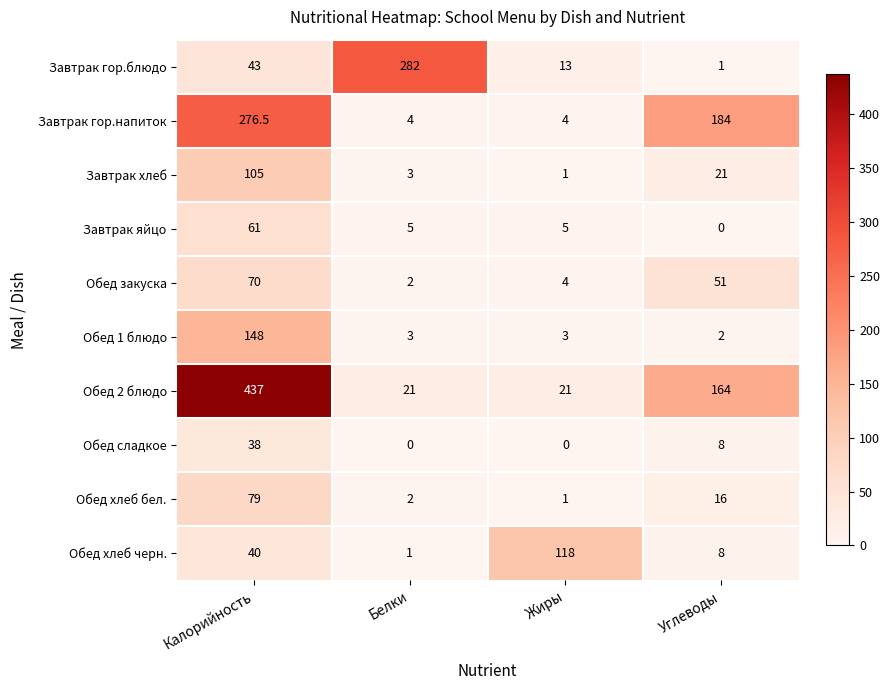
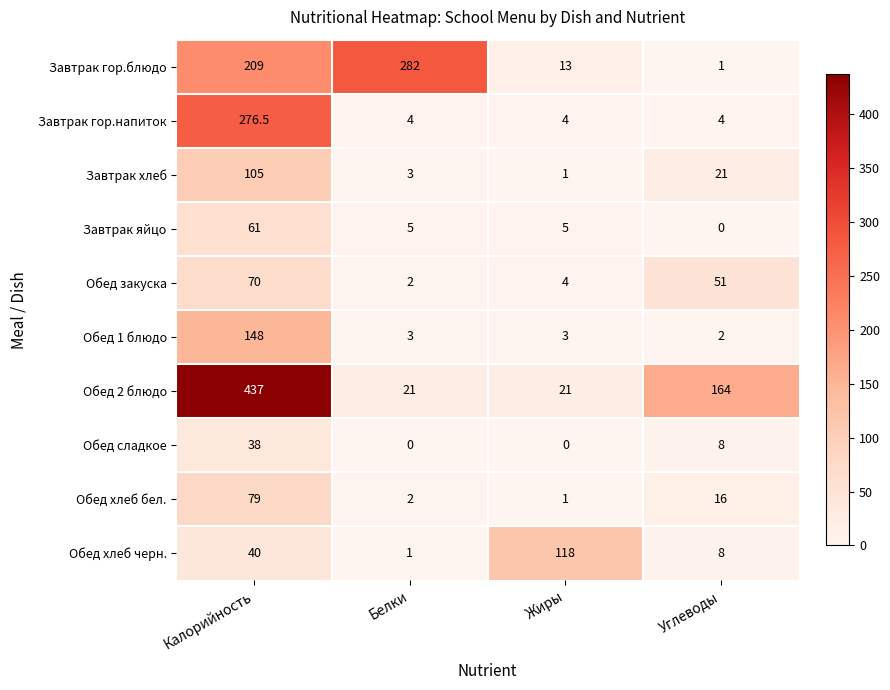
  {
    "Завтрак гор.блюдо": {
-     "Калорийность": 43,
+     "Калорийность": 209,
      "Белки": 282,
      "Жиры": 13,
      "Углеводы": 1
    },
    "Завтрак гор.напиток": {
      "Калорийность": 276.5,
      "Белки": 4,
      "Жиры": 4,
-     "Углеводы": 184
+     "Углеводы": 4
    },
    "Завтрак хлеб": {
      "Калорийность": 105,
      "Белки": 3,
      "Жиры": 1,
      "Углеводы": 21
    },
    "Завтрак яйцо": {
      "Калорийность": 61,
      "Белки": 5,
      "Жиры": 5,
      "Углеводы": 0
    },
    "Обед закуска": {
      "Калорийность": 70,
      "Белки": 2,
      "Жиры": 4,
      "Углеводы": 51
    },
    "Обед 1 блюдо": {
      "Калорийность": 148,
      "Белки": 3,
      "Жиры": 3,
      "Углеводы": 2
    },
    "Обед 2 блюдо": {
      "Калорийность": 437,
      "Белки": 21,
      "Жиры": 21,
      "Углеводы": 164
    },
    "Обед сладкое": {
      "Калорийность": 38,
      "Белки": 0,
      "Жиры": 0,
      "Углеводы": 8
    },
    "Обед хлеб бел.": {
      "Калорийность": 79,
      "Белки": 2,
      "Жиры": 1,
      "Углеводы": 16
    },
    "Обед хлеб черн.": {
      "Калорийность": 40,
      "Белки": 1,
      "Жиры": 118,
      "Углеводы": 8
    }
  }
